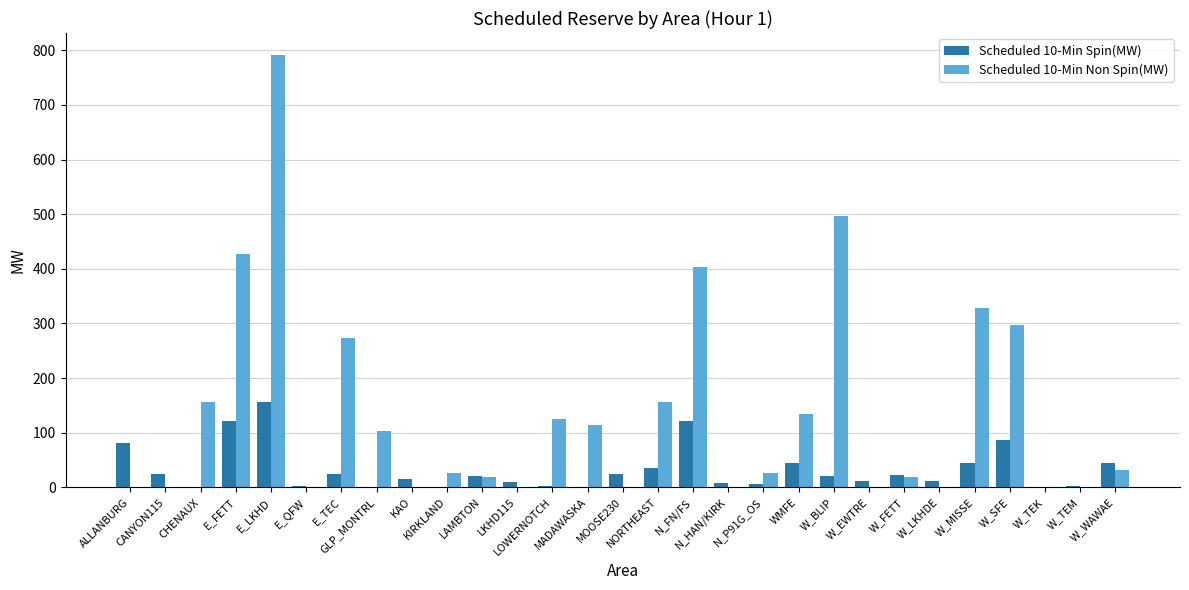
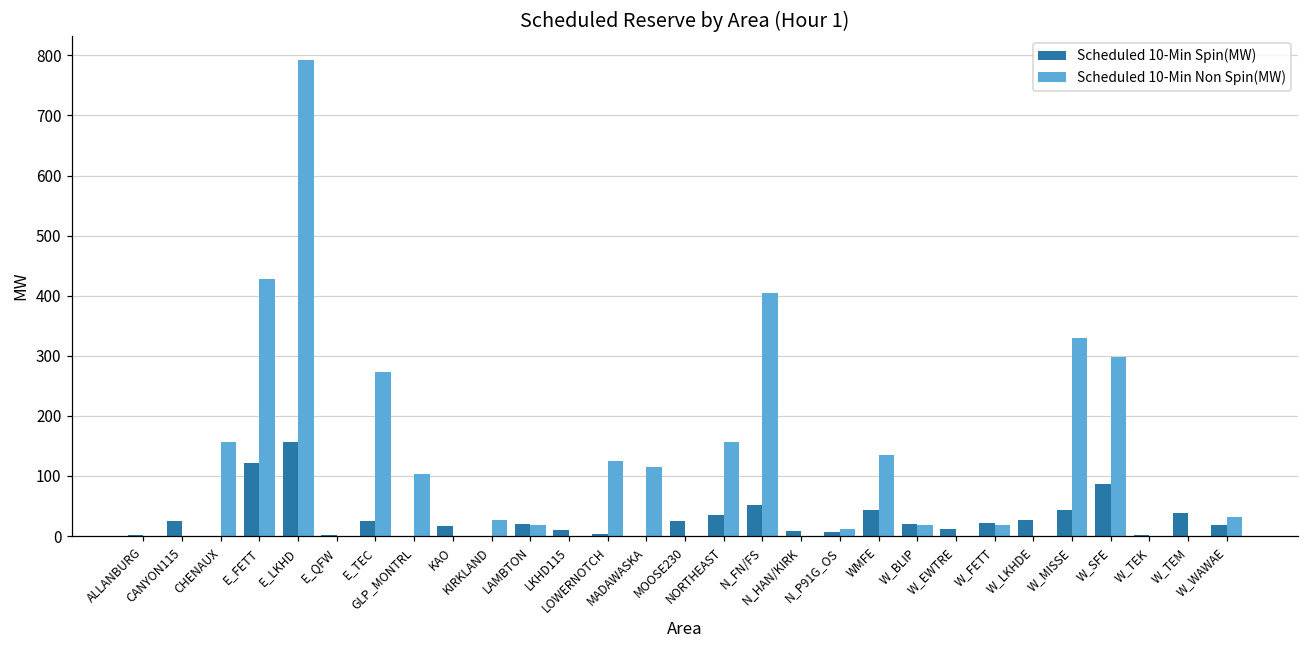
  {
    "Scheduled 10-Min Spin(MW)": {
-     "ALLANBURG": 80,
+     "ALLANBURG": 0,
      "CANYON115": 30,
      "CHENAUX": 0,
      "E_FETT": 120,
      "E_LKHD": 160,
      "E_TEC": 30,
      "GLP_MONTRL": 0,
      "KAO": 20,
      "KIRKLAND": 0,
      "LAMBTON": 20,
      "LKHD115": 10,
      "MADAWASKA": 0,
      "MOOSE230": 30,
      "NORTHEAST": 40,
-     "N_FN/FS": 120,
+     "N_FN/FS": 50,
      "N_HAN/KIRK": 10,
      "N_P91G_OS": 10,
      "WMFE": 40,
      "W_BLIP": 20,
      "W_EWTRE": 10,
      "W_FETT": 20,
-     "W_LKHDE": 10,
+     "W_LKHDE": 30,
      "W_MISSE": 40,
      "W_SFE": 90,
-     "W_TEM": 0,
-     "W_WAWAE": 40
+     "W_TEM": 40,
+     "W_WAWAE": 20
    },
    "Scheduled 10-Min Non Spin(MW)": {
      "ALLANBURG": 0,
      "CANYON115": 0,
      "CHENAUX": 160,
      "E_FETT": 430,
      "E_LKHD": 790,
      "E_QFW": 0,
      "E_TEC": 270,
      "GLP_MONTRL": 100,
      "KAO": 0,
      "KIRKLAND": 30,
      "LAMBTON": 20,
      "LKHD115": 0,
      "LOWERNOTCH": 130,
      "MADAWASKA": 120,
      "MOOSE230": 0,
      "NORTHEAST": 160,
      "N_FN/FS": 400,
      "N_HAN/KIRK": 0,
-     "N_P91G_OS": 30,
+     "N_P91G_OS": 10,
      "WMFE": 140,
-     "W_BLIP": 500,
+     "W_BLIP": 20,
      "W_EWTRE": 0,
      "W_FETT": 20,
      "W_LKHDE": 0,
      "W_MISSE": 330,
      "W_SFE": 300,
      "W_TEK": 0,
      "W_TEM": 0,
      "W_WAWAE": 30
    }
  }
